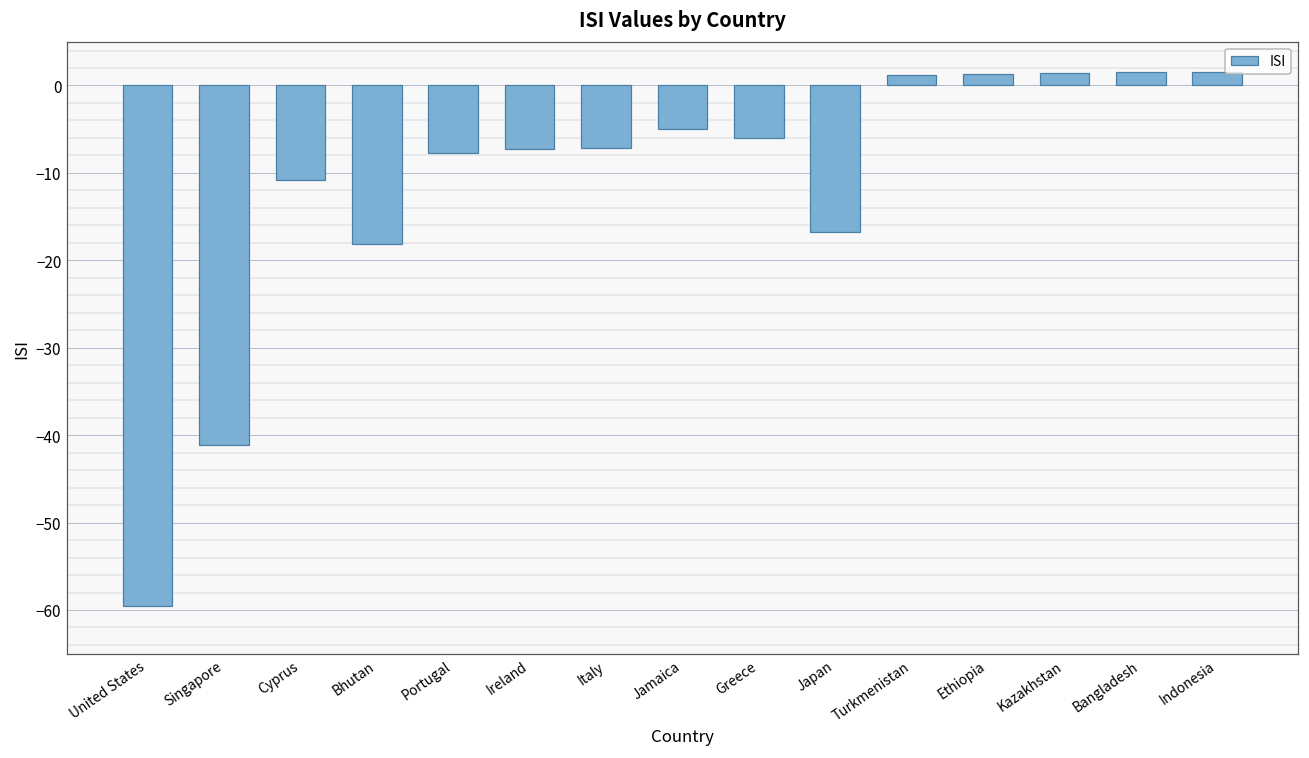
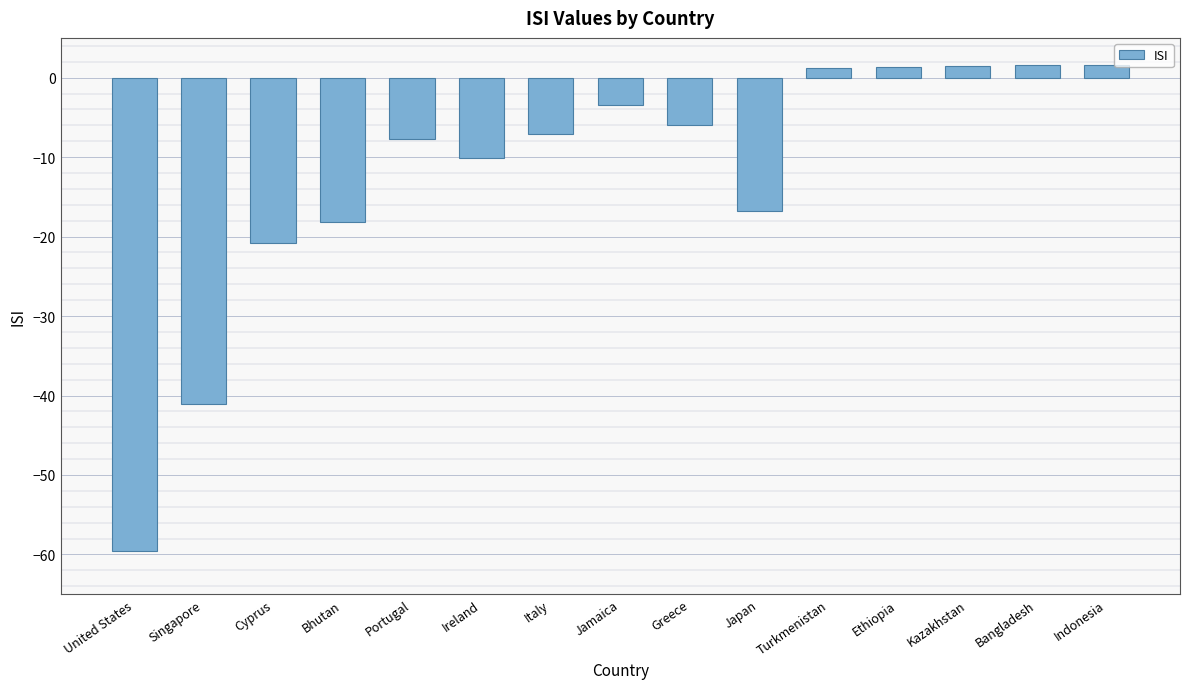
  {
    "United States": -60,
    "Singapore": -41,
-   "Cyprus": -11,
+   "Cyprus": -21,
    "Bhutan": -18,
    "Portugal": -8,
-   "Ireland": -7,
+   "Ireland": -10,
    "Italy": -7,
-   "Jamaica": -5,
+   "Jamaica": -3,
    "Greece": -6,
    "Japan": -17,
    "Turkmenistan": 1,
    "Ethiopia": 1,
    "Kazakhstan": 1,
    "Bangladesh": 2,
    "Indonesia": 2
  }
